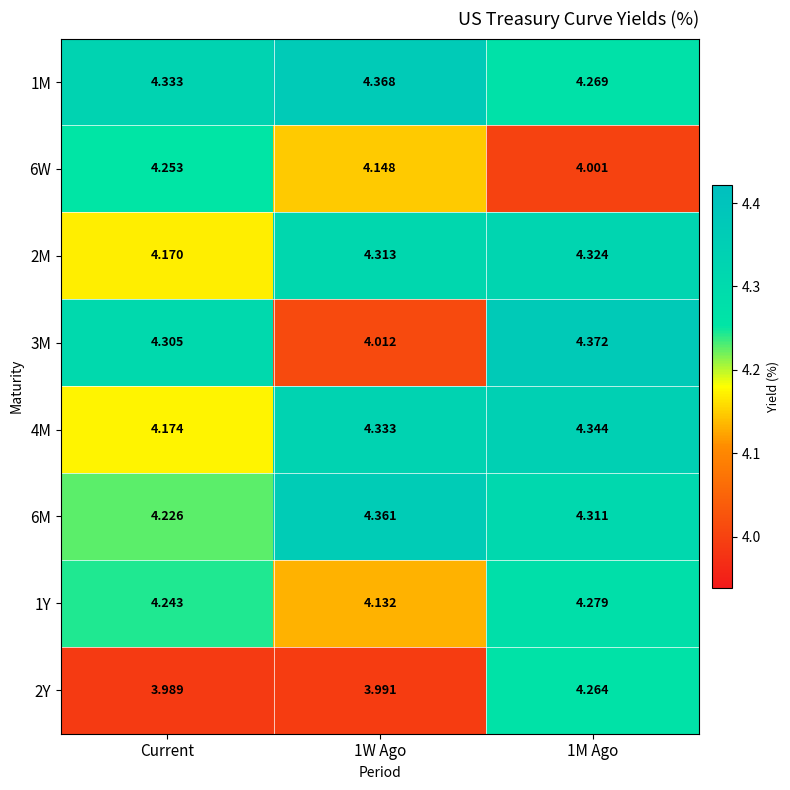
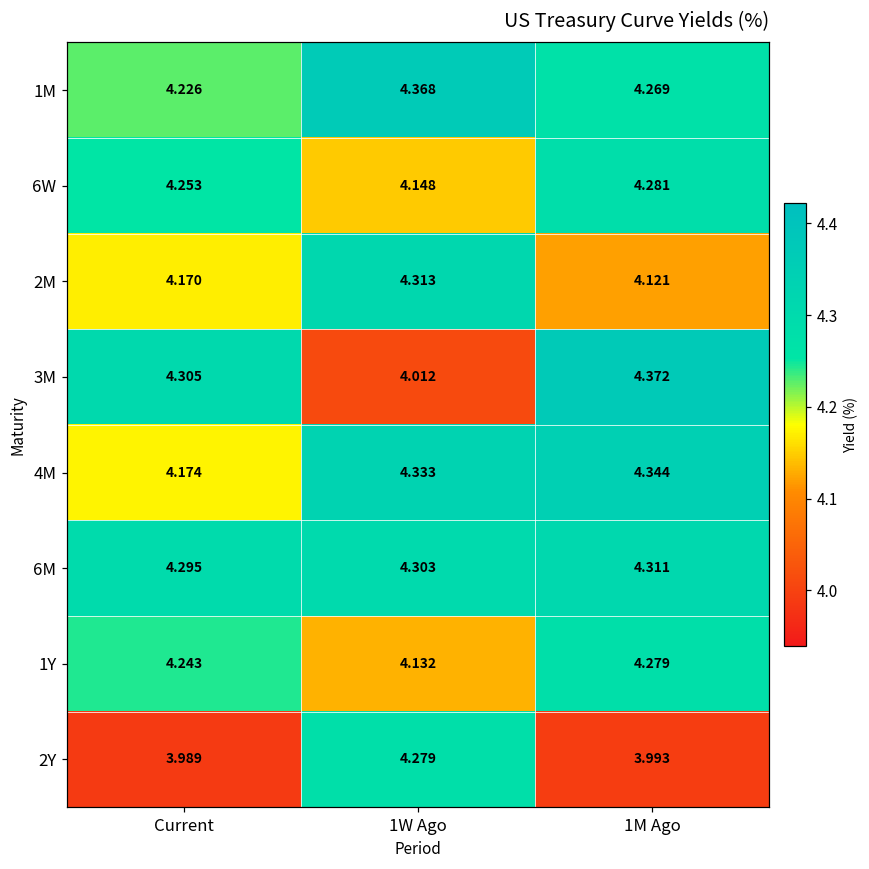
  {
    "1M": {
-     "Current": 4.333,
+     "Current": 4.226,
      "1W Ago": 4.368,
      "1M Ago": 4.269
    },
    "6W": {
      "Current": 4.253,
      "1W Ago": 4.148,
-     "1M Ago": 4.001
+     "1M Ago": 4.281
    },
    "2M": {
      "Current": 4.170,
      "1W Ago": 4.313,
-     "1M Ago": 4.324
+     "1M Ago": 4.121
    },
    "3M": {
      "Current": 4.305,
      "1W Ago": 4.012,
      "1M Ago": 4.372
    },
    "4M": {
      "Current": 4.174,
      "1W Ago": 4.333,
      "1M Ago": 4.344
    },
    "6M": {
-     "Current": 4.226,
-     "1W Ago": 4.361,
+     "Current": 4.295,
+     "1W Ago": 4.303,
      "1M Ago": 4.311
    },
    "1Y": {
      "Current": 4.243,
      "1W Ago": 4.132,
      "1M Ago": 4.279
    },
    "2Y": {
      "Current": 3.989,
-     "1W Ago": 3.991,
-     "1M Ago": 4.264
+     "1W Ago": 4.279,
+     "1M Ago": 3.993
    }
  }
